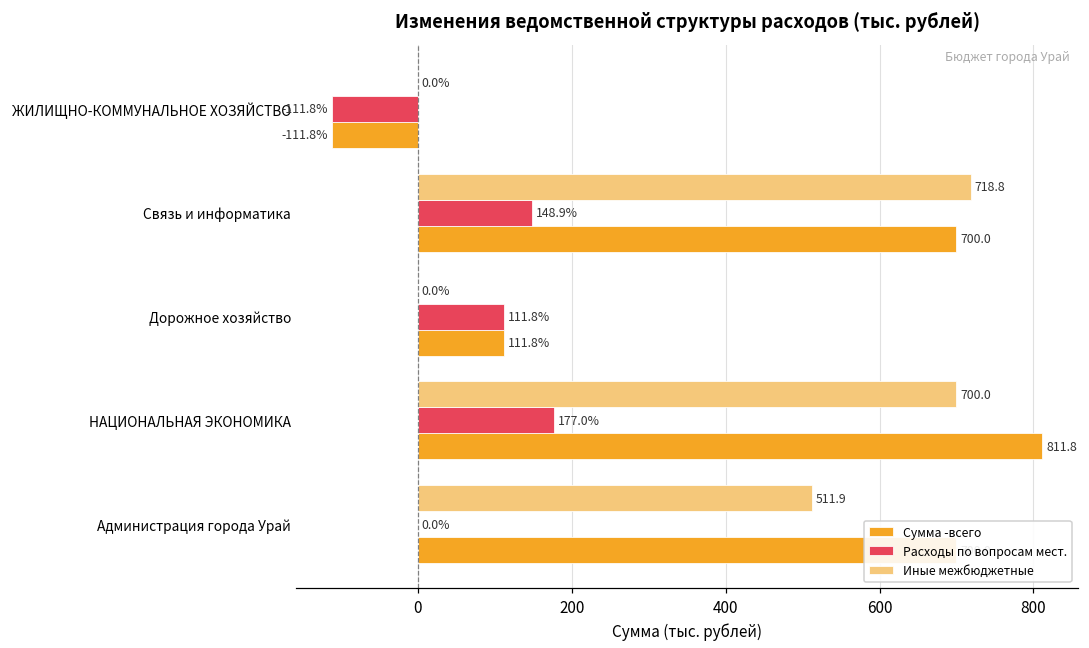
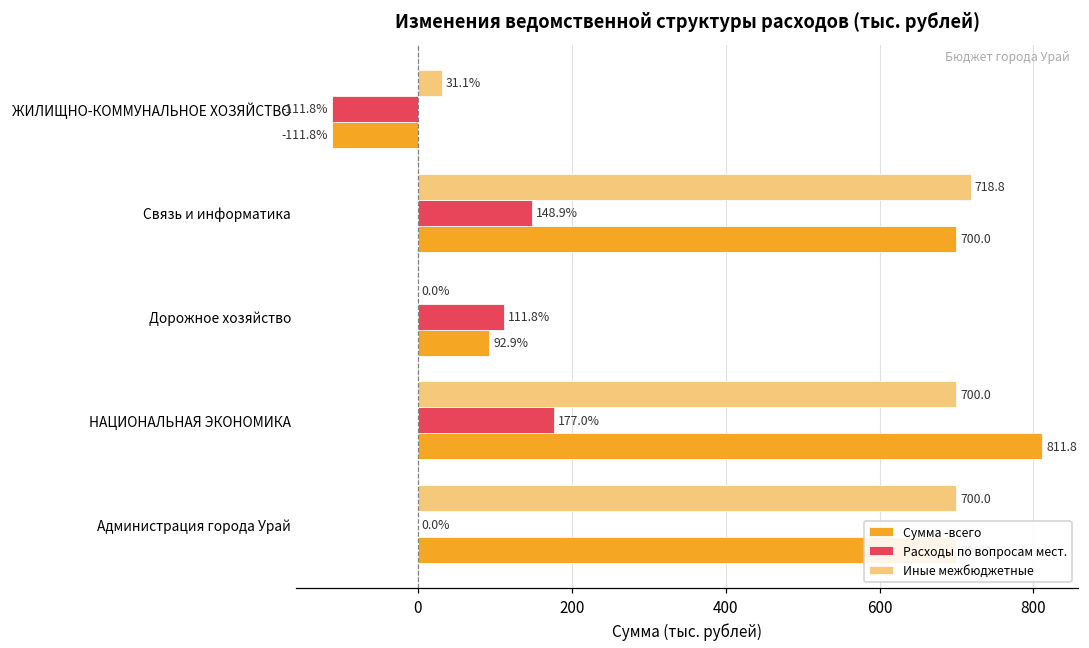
  {
    "Сумма -всего": {
      "ЖИЛИЩНО-КОММУНАЛЬНОЕ ХОЗЯЙСТВО": "-111.8%",
      "Связь и информатика": "700.0",
-     "Дорожное хозяйство": "111.8%",
+     "Дорожное хозяйство": "92.9%",
      "НАЦИОНАЛЬНАЯ ЭКОНОМИКА": "811.8"
    },
    "Расходы по вопросам мест.": {
      "ЖИЛИЩНО-КОММУНАЛЬНОЕ ХОЗЯЙСТВО": "-111.8%",
      "Связь и информатика": "148.9%",
      "Дорожное хозяйство": "111.8%",
      "НАЦИОНАЛЬНАЯ ЭКОНОМИКА": "177.0%",
      "Администрация города Урай": "0.0%"
    },
    "Иные межбюджетные": {
-     "ЖИЛИЩНО-КОММУНАЛЬНОЕ ХОЗЯЙСТВО": "0.0%",
+     "ЖИЛИЩНО-КОММУНАЛЬНОЕ ХОЗЯЙСТВО": "31.1%",
      "Связь и информатика": "718.8",
      "Дорожное хозяйство": "0.0%",
      "НАЦИОНАЛЬНАЯ ЭКОНОМИКА": "700.0",
-     "Администрация города Урай": "511.9"
+     "Администрация города Урай": "700.0"
    }
  }
